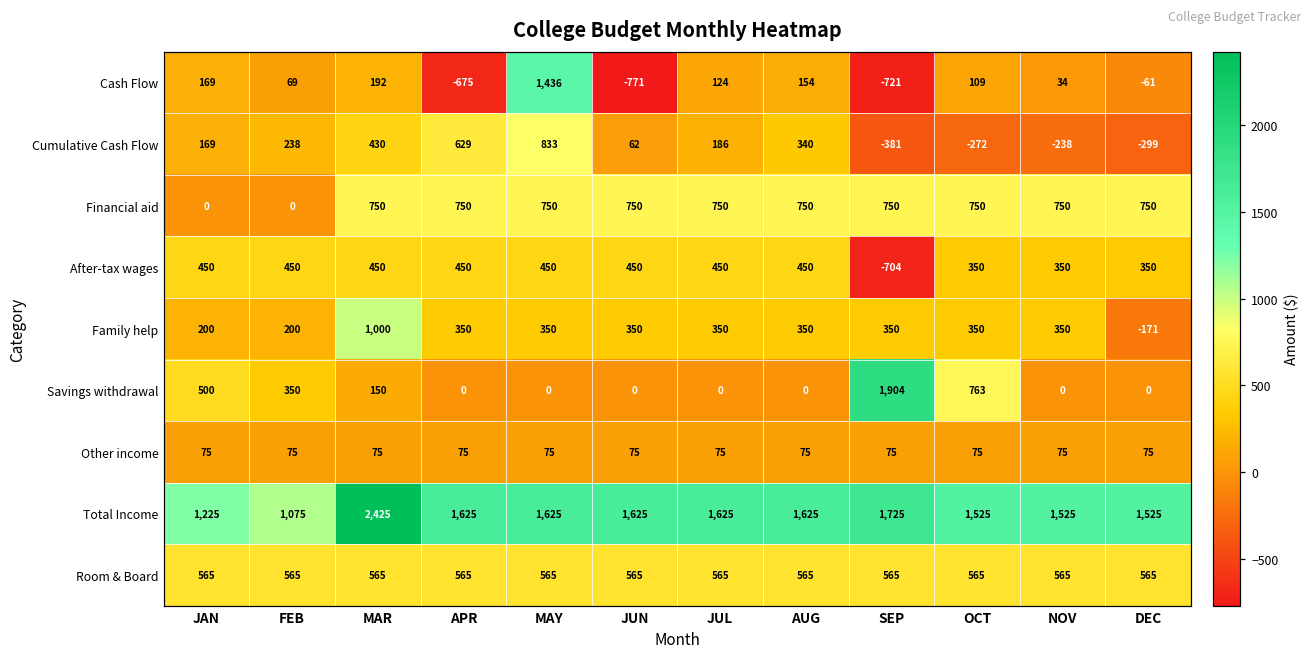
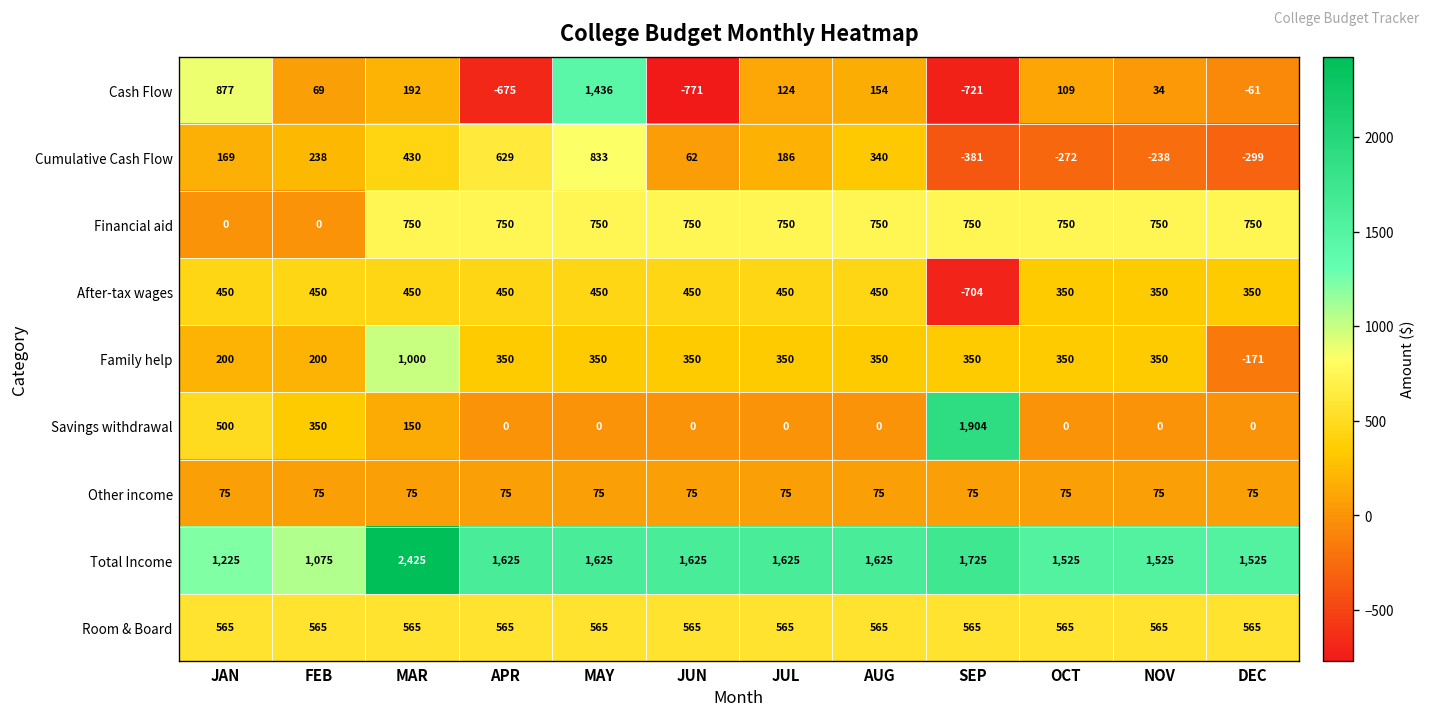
  {
    "Cash Flow": {
-     "JAN": "169",
+     "JAN": "877",
      "FEB": "69",
      "MAR": "192",
      "APR": "-675",
      "MAY": "1,436",
      "JUN": "-771",
      "JUL": "124",
      "AUG": "154",
      "SEP": "-721",
      "OCT": "109",
      "NOV": "34",
      "DEC": "-61"
    },
    "Cumulative Cash Flow": {
      "JAN": "169",
      "FEB": "238",
      "MAR": "430",
      "APR": "629",
      "MAY": "833",
      "JUN": "62",
      "JUL": "186",
      "AUG": "340",
      "SEP": "-381",
      "OCT": "-272",
      "NOV": "-238",
      "DEC": "-299"
    },
    "Financial aid": {
      "JAN": "0",
      "FEB": "0",
      "MAR": "750",
      "APR": "750",
      "MAY": "750",
      "JUN": "750",
      "JUL": "750",
      "AUG": "750",
      "SEP": "750",
      "OCT": "750",
      "NOV": "750",
      "DEC": "750"
    },
    "After-tax wages": {
      "JAN": "450",
      "FEB": "450",
      "MAR": "450",
      "APR": "450",
      "MAY": "450",
      "JUN": "450",
      "JUL": "450",
      "AUG": "450",
      "SEP": "-704",
      "OCT": "350",
      "NOV": "350",
      "DEC": "350"
    },
    "Family help": {
      "JAN": "200",
      "FEB": "200",
      "MAR": "1,000",
      "APR": "350",
      "MAY": "350",
      "JUN": "350",
      "JUL": "350",
      "AUG": "350",
      "SEP": "350",
      "OCT": "350",
      "NOV": "350",
      "DEC": "-171"
    },
    "Savings withdrawal": {
      "JAN": "500",
      "FEB": "350",
      "MAR": "150",
      "APR": "0",
      "MAY": "0",
      "JUN": "0",
      "JUL": "0",
      "AUG": "0",
      "SEP": "1,904",
-     "OCT": "763",
+     "OCT": "0",
      "NOV": "0",
      "DEC": "0"
    },
    "Other income": {
      "JAN": "75",
      "FEB": "75",
      "MAR": "75",
      "APR": "75",
      "MAY": "75",
      "JUN": "75",
      "JUL": "75",
      "AUG": "75",
      "SEP": "75",
      "OCT": "75",
      "NOV": "75",
      "DEC": "75"
    },
    "Total Income": {
      "JAN": "1,225",
      "FEB": "1,075",
      "MAR": "2,425",
      "APR": "1,625",
      "MAY": "1,625",
      "JUN": "1,625",
      "JUL": "1,625",
      "AUG": "1,625",
      "SEP": "1,725",
      "OCT": "1,525",
      "NOV": "1,525",
      "DEC": "1,525"
    },
    "Room & Board": {
      "JAN": "565",
      "FEB": "565",
      "MAR": "565",
      "APR": "565",
      "MAY": "565",
      "JUN": "565",
      "JUL": "565",
      "AUG": "565",
      "SEP": "565",
      "OCT": "565",
      "NOV": "565",
      "DEC": "565"
    }
  }
